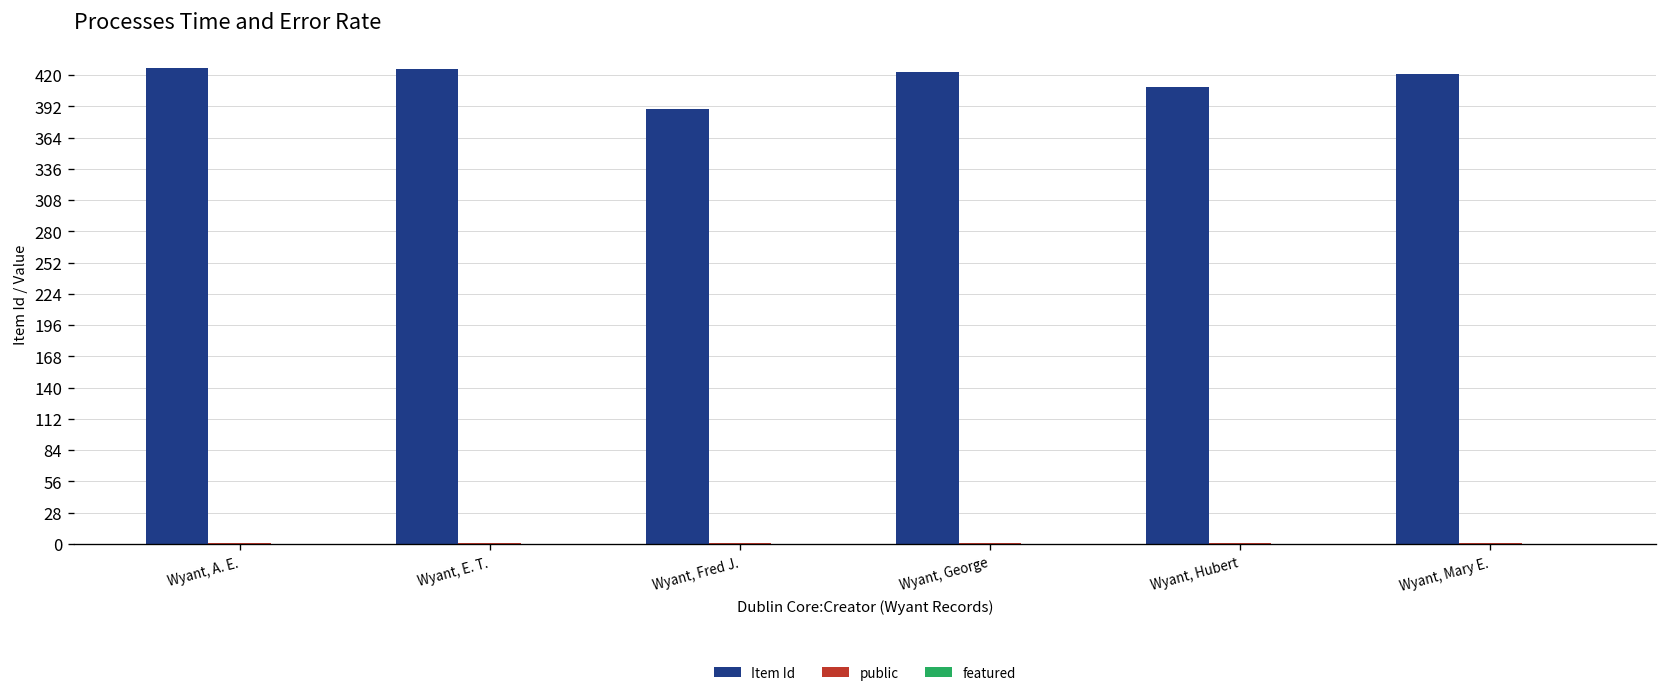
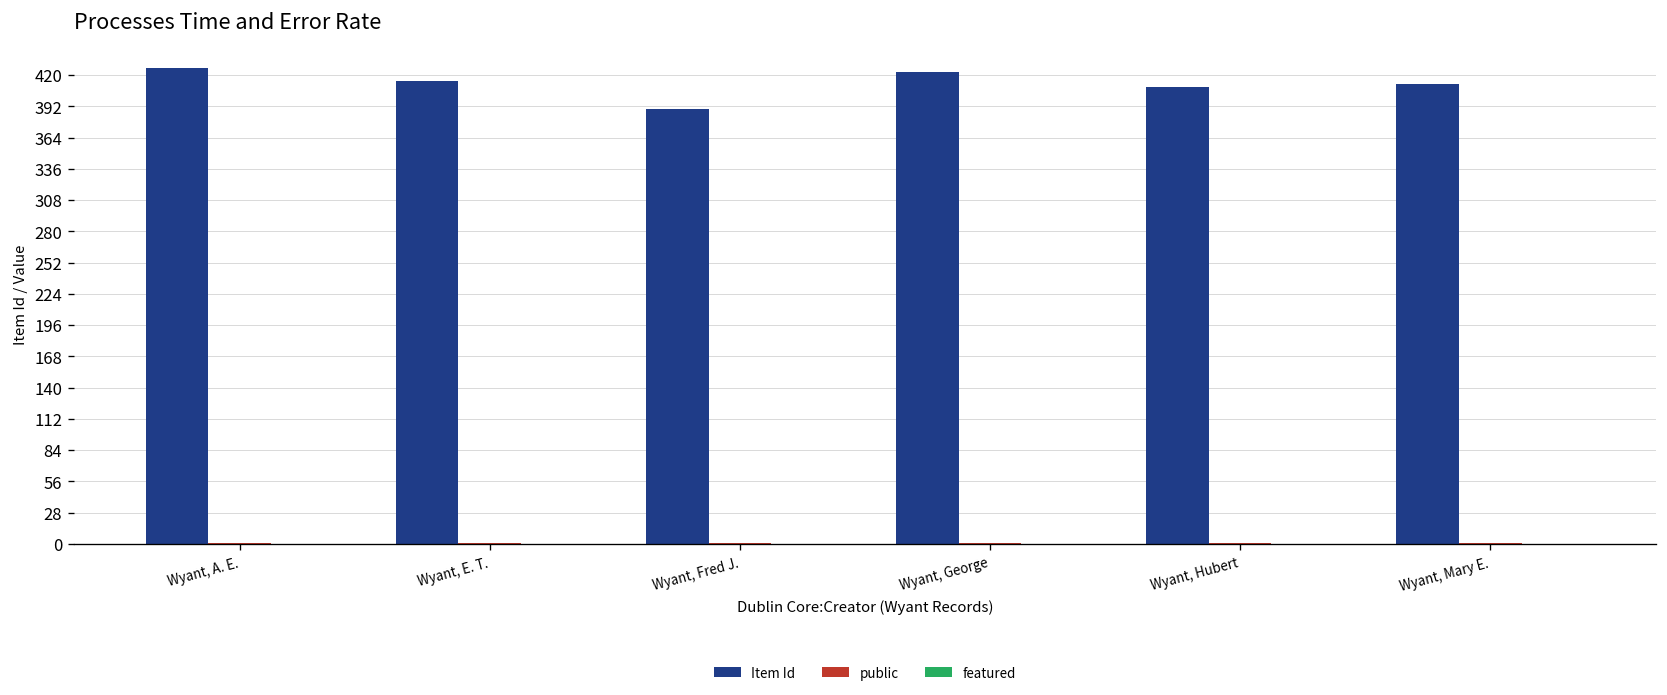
  {
    "Item Id": {
      "Wyant, A. E.": 430,
-     "Wyant, E. T.": 430,
+     "Wyant, E. T.": 420,
      "Wyant, Fred J.": 390,
      "Wyant, George": 420,
      "Wyant, Hubert": 410,
-     "Wyant, Mary E.": 420
+     "Wyant, Mary E.": 410
    },
    "featured": {
      "Wyant, A. E.": 0,
      "Wyant, E. T.": 0,
      "Wyant, Fred J.": 0,
      "Wyant, George": 0,
      "Wyant, Hubert": 0,
      "Wyant, Mary E.": 0
    }
  }
